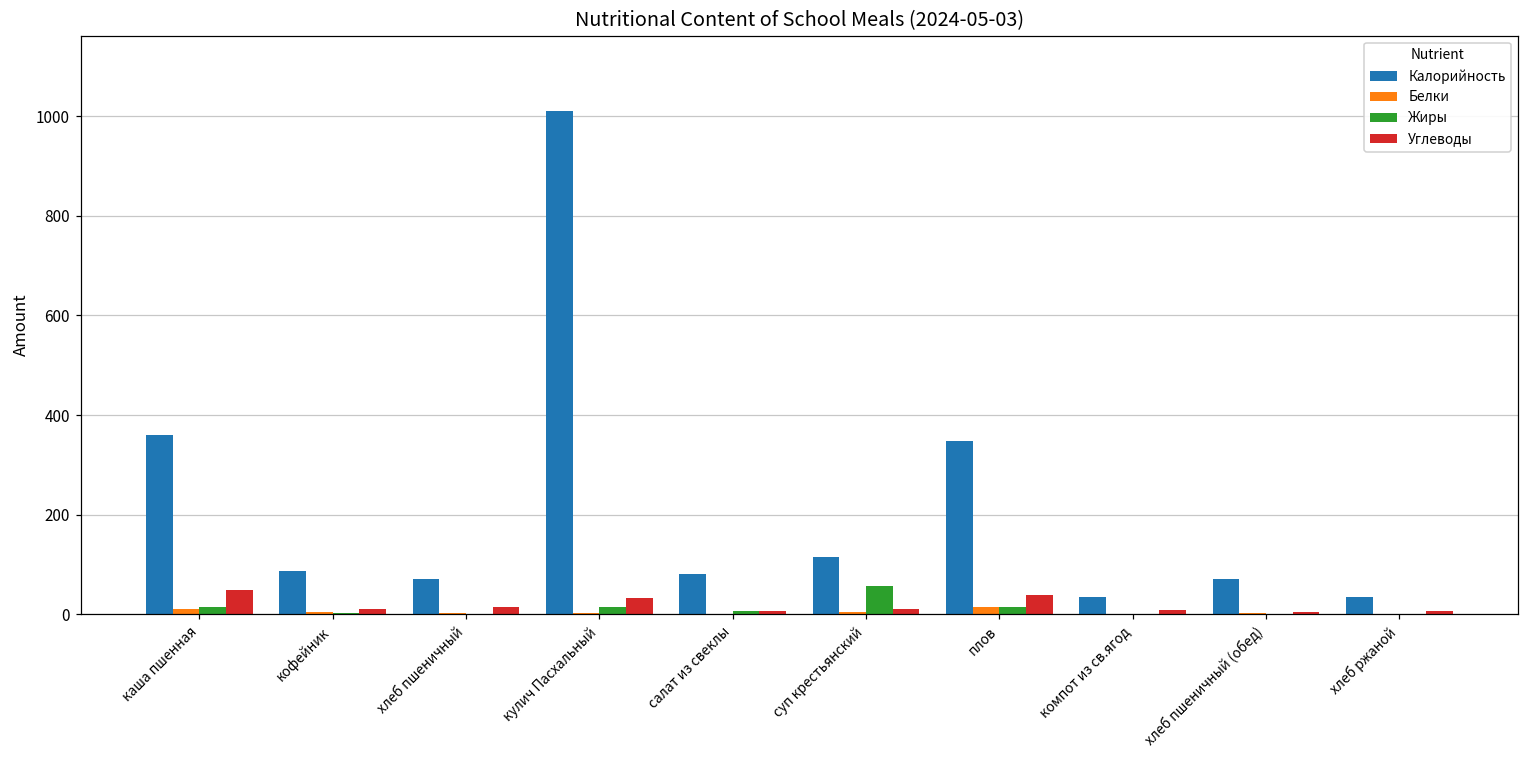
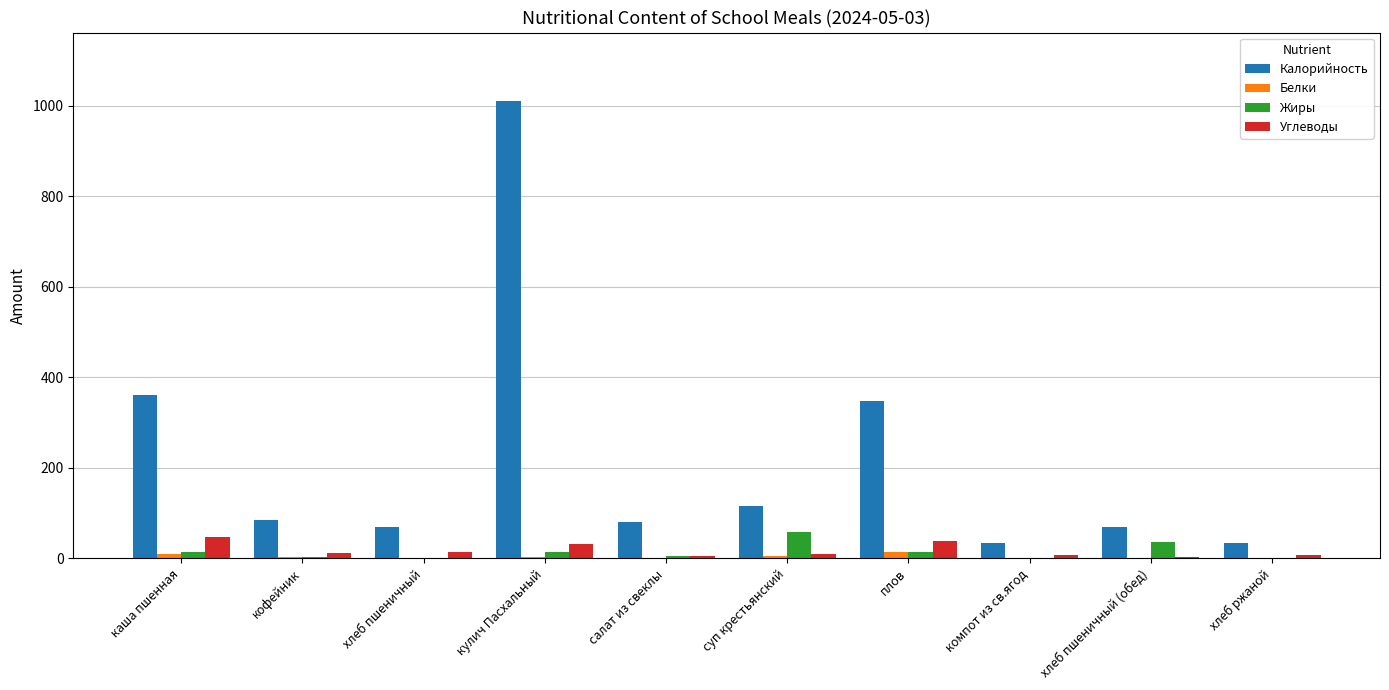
  {
    "Калорийность": {
      "каша пшенная": 360,
      "кофейник": 90,
      "хлеб пшеничный": 70,
      "кулич Пасхальный": 1010,
      "салат из свеклы": 80,
      "суп крестьянский": 120,
      "плов": 350,
      "компот из св.ягод": 40,
      "хлеб пшеничный (обед)": 70,
      "хлеб ржаной": 30
    },
    "Белки": {
      "каша пшенная": 10,
      "плов": 20
    },
    "Жиры": {
      "каша пшенная": 20,
      "хлеб пшеничный": 0,
      "кулич Пасхальный": 10,
      "салат из свеклы": 10,
      "суп крестьянский": 60,
      "плов": 20,
      "компот из св.ягод": 0,
-     "хлеб пшеничный (обед)": 0
+     "хлеб пшеничный (обед)": 40
    },
    "Углеводы": {
      "каша пшенная": 50,
      "кофейник": 10,
      "хлеб пшеничный": 20,
      "кулич Пасхальный": 30,
      "салат из свеклы": 10,
      "суп крестьянский": 10,
      "плов": 40,
      "компот из св.ягод": 10,
      "хлеб ржаной": 10
    }
  }
